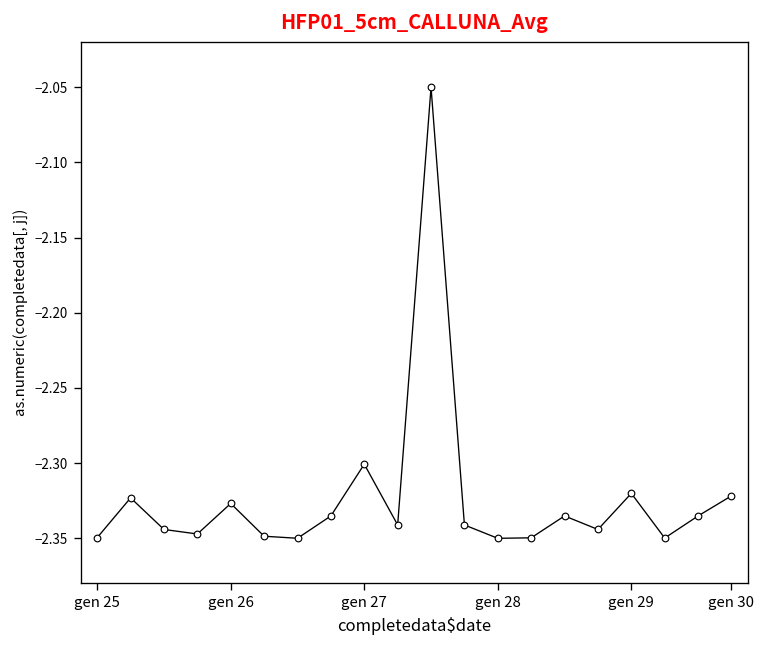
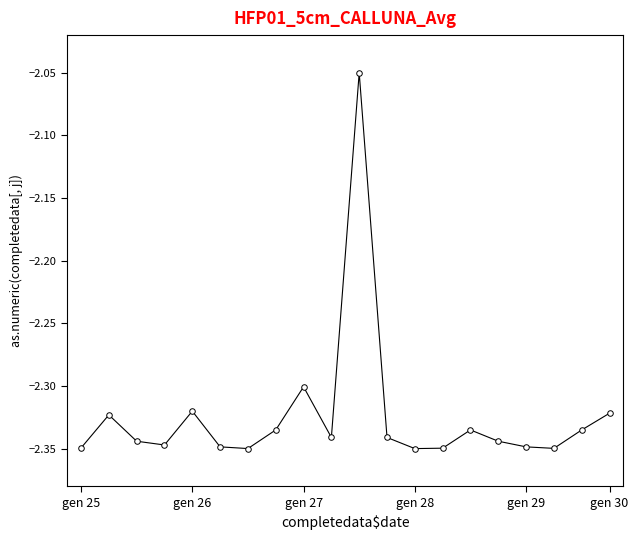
  {
    "gen 25": -2.350,
-   "gen 26": -2.327,
+   "gen 26": -2.320,
    "gen 27": -2.301,
    "gen 28": -2.350,
-   "gen 29": -2.320,
+   "gen 29": -2.349,
    "gen 30": -2.322
  }
